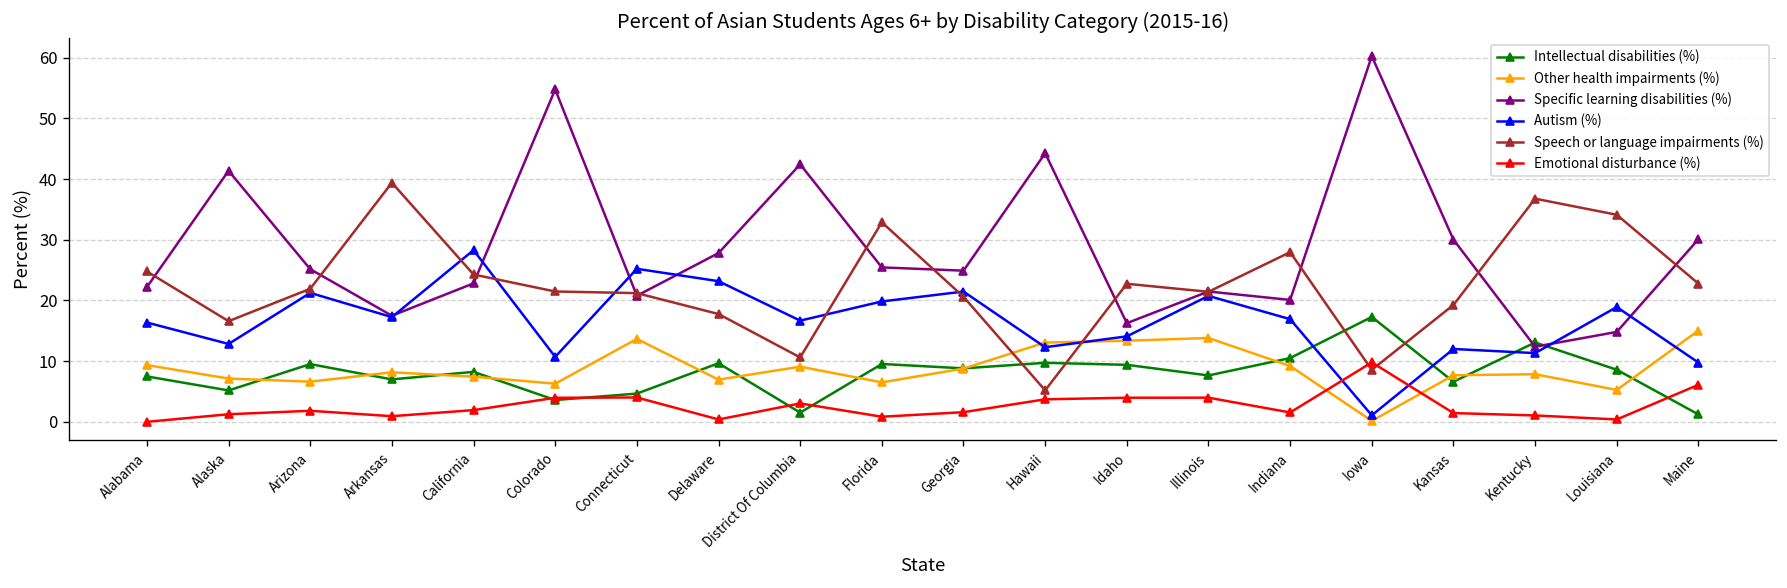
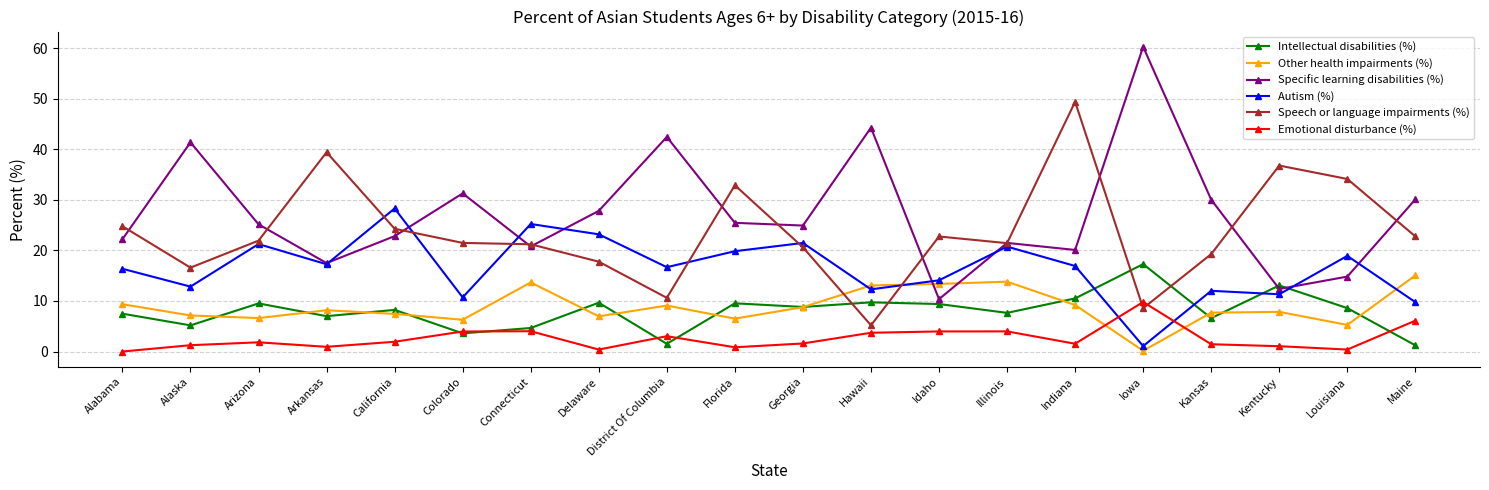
  {
    "Intellectual disabilities (%)": {
      "Alabama": 7,
      "Alaska": 5,
      "Arizona": 10,
      "Arkansas": 7,
      "California": 8,
      "Connecticut": 5,
      "Delaware": 10,
      "District Of Columbia": 2,
      "Florida": 10,
      "Hawaii": 10,
      "Idaho": 9,
      "Illinois": 8,
      "Indiana": 11,
      "Iowa": 17,
      "Kansas": 7,
      "Kentucky": 13,
      "Louisiana": 9,
      "Maine": 1
    },
    "Other health impairments (%)": {
      "Alabama": 9,
      "Alaska": 7,
      "Arizona": 7,
      "Arkansas": 8,
      "California": 7,
      "Colorado": 6,
      "Connecticut": 14,
      "Delaware": 7,
      "District Of Columbia": 9,
      "Florida": 7,
      "Hawaii": 13,
      "Idaho": 13,
      "Illinois": 14,
      "Indiana": 9,
      "Iowa": 0,
      "Kansas": 8,
      "Kentucky": 8,
      "Louisiana": 5,
      "Maine": 15
    },
    "Specific learning disabilities (%)": {
      "Alabama": 22,
      "Alaska": 41,
      "Arizona": 25,
      "California": 23,
-     "Colorado": 55,
+     "Colorado": 31,
      "Delaware": 28,
      "District Of Columbia": 42,
      "Florida": 25,
      "Georgia": 25,
      "Hawaii": 44,
-     "Idaho": 16,
+     "Idaho": 10,
      "Indiana": 20,
      "Iowa": 60,
      "Kansas": 30,
      "Kentucky": 12,
      "Louisiana": 15,
      "Maine": 30
    },
    "Autism (%)": {
      "Alabama": 16,
      "Alaska": 13,
      "Arizona": 21,
      "California": 28,
      "Colorado": 11,
      "Connecticut": 25,
      "Delaware": 23,
      "District Of Columbia": 17,
      "Florida": 20,
      "Georgia": 21,
      "Hawaii": 12,
      "Idaho": 14,
      "Illinois": 21,
      "Indiana": 17,
      "Iowa": 1,
      "Kansas": 12,
      "Kentucky": 11,
      "Louisiana": 19,
      "Maine": 10
    },
    "Speech or language impairments (%)": {
      "Alabama": 25,
      "Alaska": 17,
      "Arizona": 22,
      "Arkansas": 39,
      "California": 24,
      "Colorado": 21,
      "Delaware": 18,
      "District Of Columbia": 11,
      "Florida": 33,
      "Georgia": 21,
      "Hawaii": 5,
      "Idaho": 23,
-     "Indiana": 28,
+     "Indiana": 49,
      "Iowa": 9,
      "Kansas": 19,
      "Kentucky": 37,
      "Louisiana": 34,
      "Maine": 23
    },
    "Emotional disturbance (%)": {
      "Alabama": 0,
      "Alaska": 1,
      "Arizona": 2,
      "Arkansas": 1,
      "California": 2,
      "Connecticut": 4,
      "Delaware": 0,
      "District Of Columbia": 3,
      "Florida": 1,
      "Georgia": 2,
      "Hawaii": 4,
      "Idaho": 4,
      "Illinois": 4,
      "Indiana": 2,
      "Iowa": 10,
      "Kansas": 1,
      "Kentucky": 1,
      "Louisiana": 0,
      "Maine": 6
    }
  }
